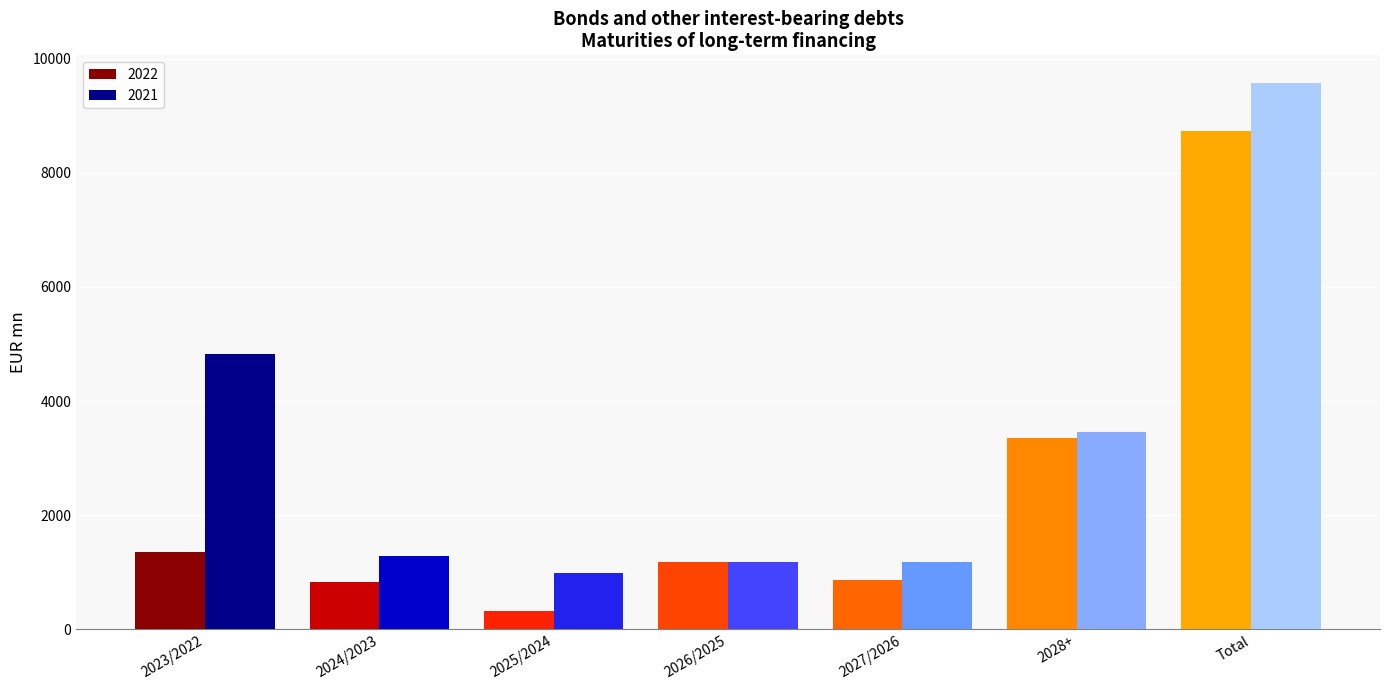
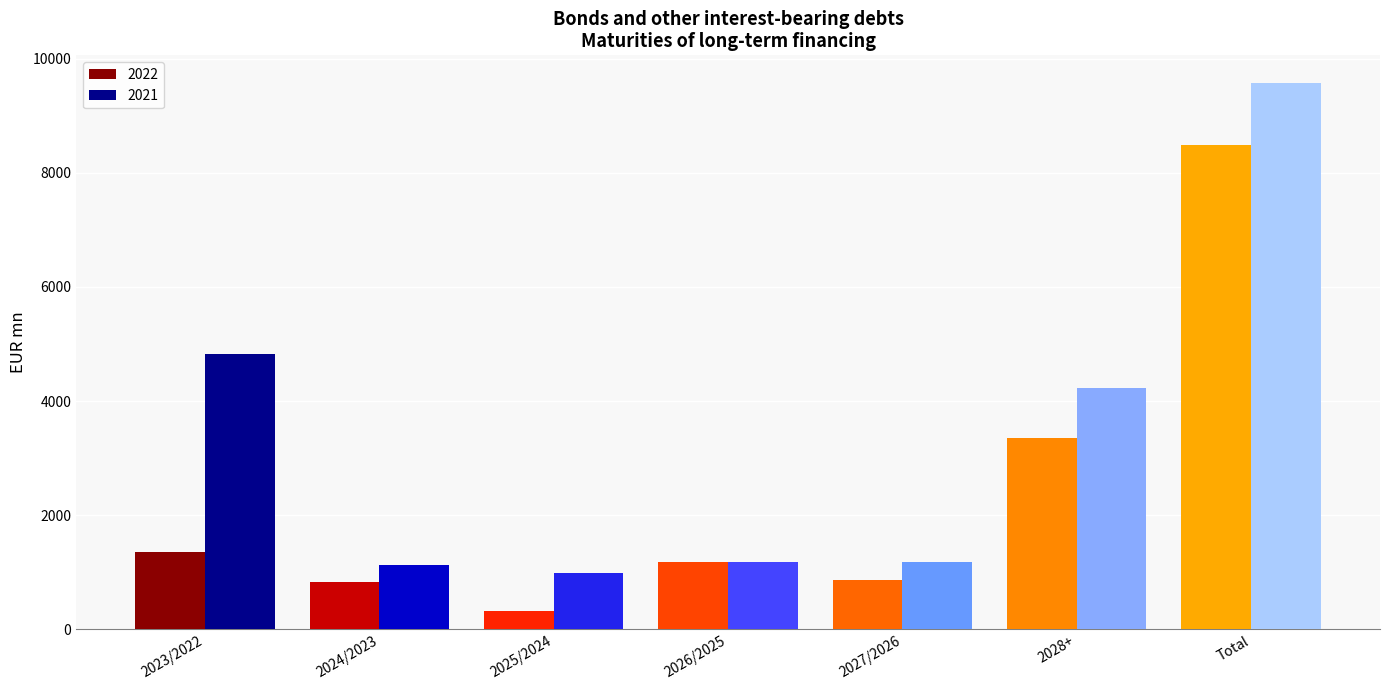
  {
    "2022": {
      "2023/2022": 1400,
      "2024/2023": 800,
      "2025/2024": 300,
      "2026/2025": 1200,
      "2027/2026": 900,
      "2028+": 3400,
-     "Total": 8700
+     "Total": 8500
    },
    "2021": {
      "2023/2022": 4800,
-     "2024/2023": 1300,
+     "2024/2023": 1100,
      "2025/2024": 1000,
      "2026/2025": 1200,
      "2027/2026": 1200,
-     "2028+": 3500,
+     "2028+": 4200,
      "Total": 9600
    }
  }
